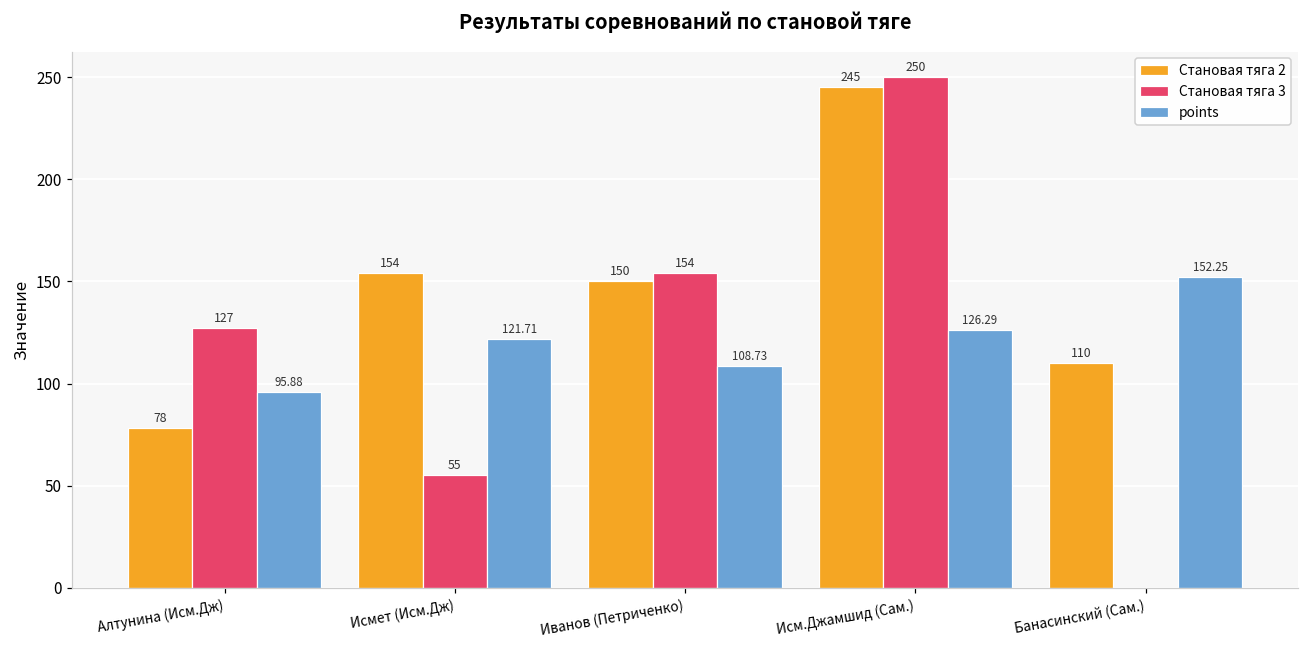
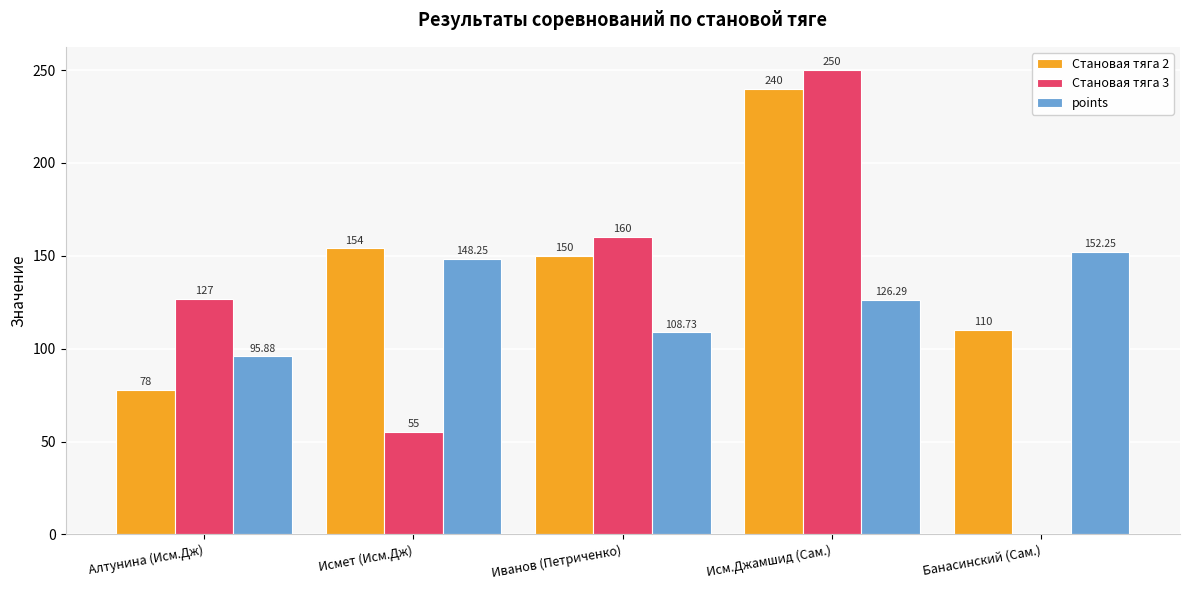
  {
    "Становая тяга 2": {
      "Алтунина (Исм.Дж)": 78,
      "Исмет (Исм.Дж)": 154,
      "Иванов (Петриченко)": 150,
-     "Исм.Джамшид (Сам.)": 245,
+     "Исм.Джамшид (Сам.)": 240,
      "Банасинский (Сам.)": 110
    },
    "Становая тяга 3": {
      "Алтунина (Исм.Дж)": 127,
      "Исмет (Исм.Дж)": 55,
-     "Иванов (Петриченко)": 154,
+     "Иванов (Петриченко)": 160,
      "Исм.Джамшид (Сам.)": 250
    },
    "points": {
      "Алтунина (Исм.Дж)": 95.88,
-     "Исмет (Исм.Дж)": 121.71,
+     "Исмет (Исм.Дж)": 148.25,
      "Иванов (Петриченко)": 108.73,
      "Исм.Джамшид (Сам.)": 126.29,
      "Банасинский (Сам.)": 152.25
    }
  }
